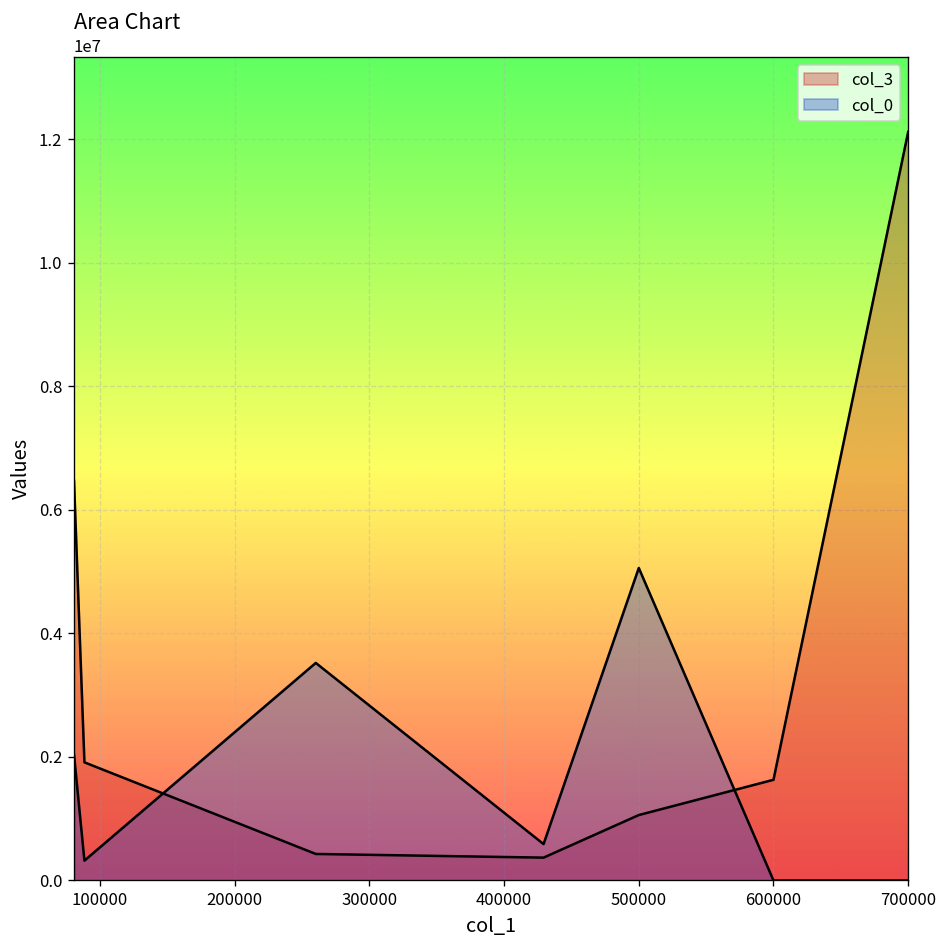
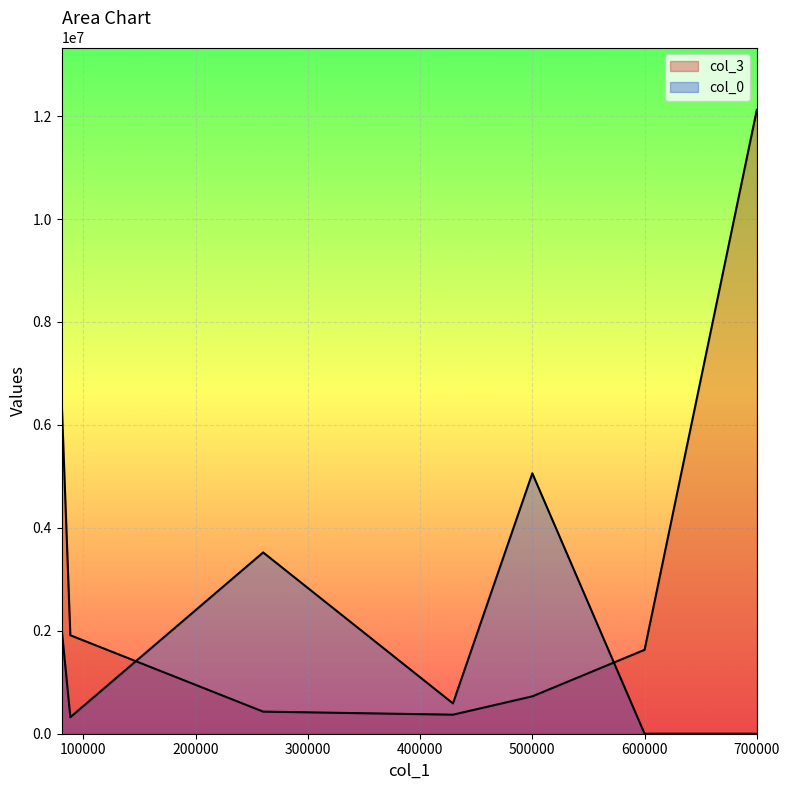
  {
    "col_3": {
-     "500000": 1100000,
+     "500000": 700000,
      "600000": 1600000,
      "700000": 12100000
    },
    "col_0": {
      "500000": 5100000,
      "600000": 0,
      "700000": 0
    }
  }
